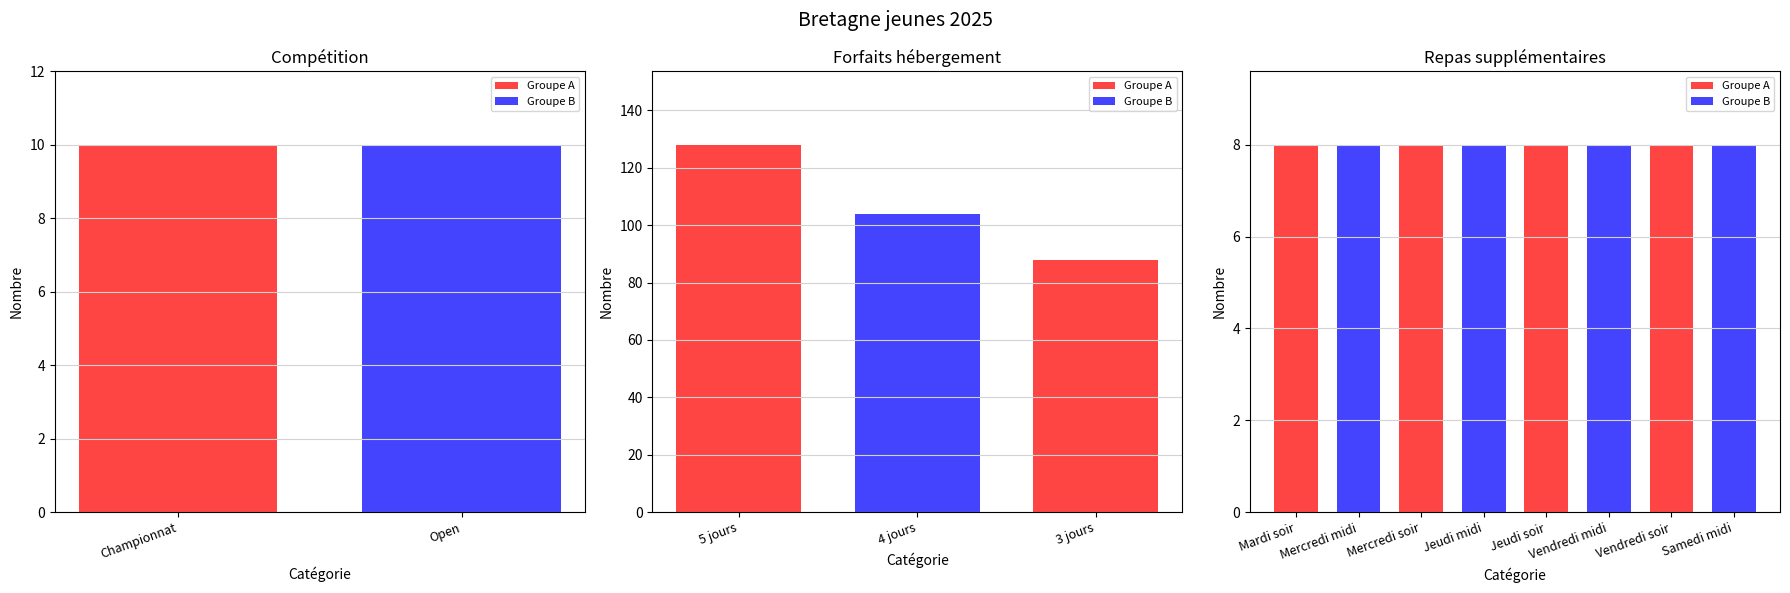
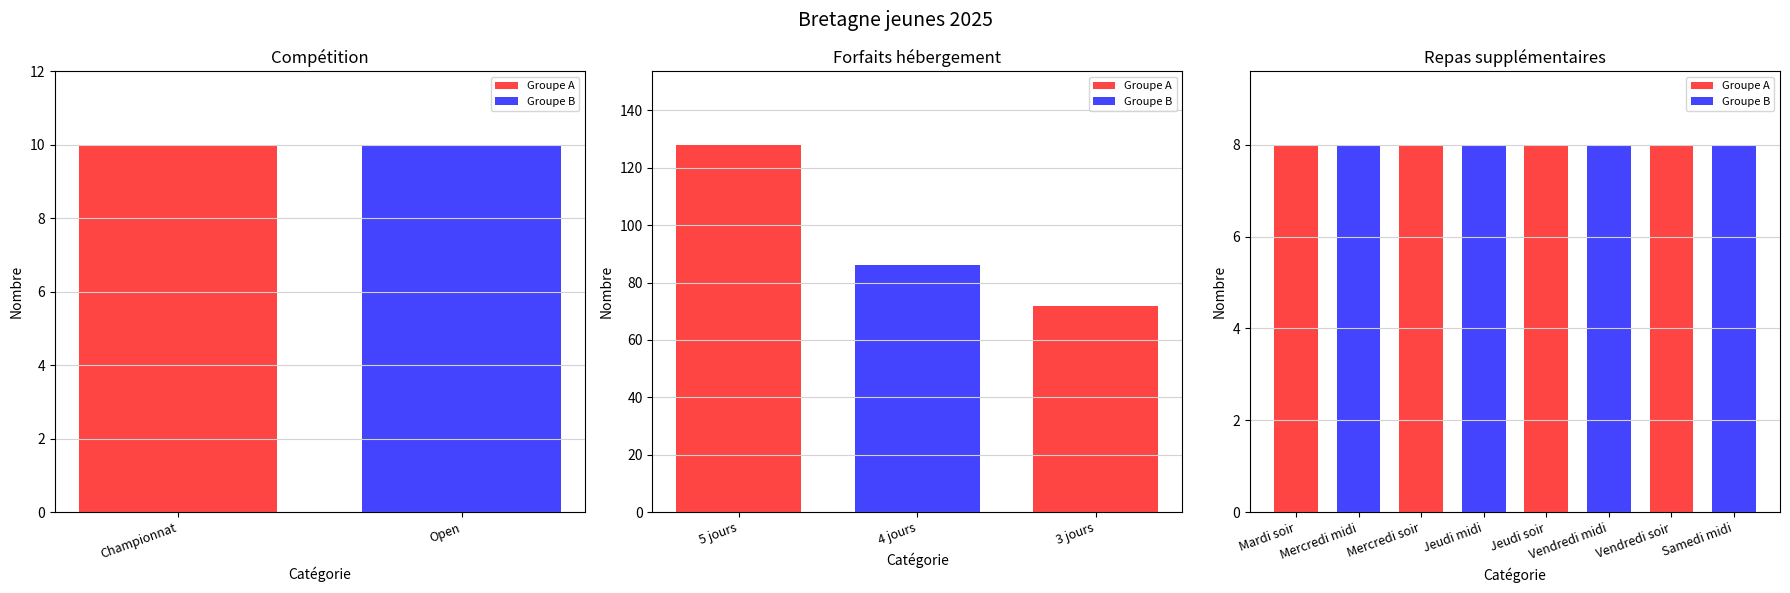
  {
    "Compétition": {
      "Championnat": 10.0,
      "Open": 10.0
    },
    "Forfaits hébergement": {
      "5 jours": 128,
-     "4 jours": 104,
-     "3 jours": 88
+     "4 jours": 86,
+     "3 jours": 72
    },
    "Repas supplémentaires": {
      "Mardi soir": 8.0,
      "Mercredi midi": 8.0,
      "Mercredi soir": 8.0,
      "Jeudi midi": 8.0,
      "Jeudi soir": 8.0,
      "Vendredi midi": 8.0,
      "Vendredi soir": 8.0,
      "Samedi midi": 8.0
    }
  }
